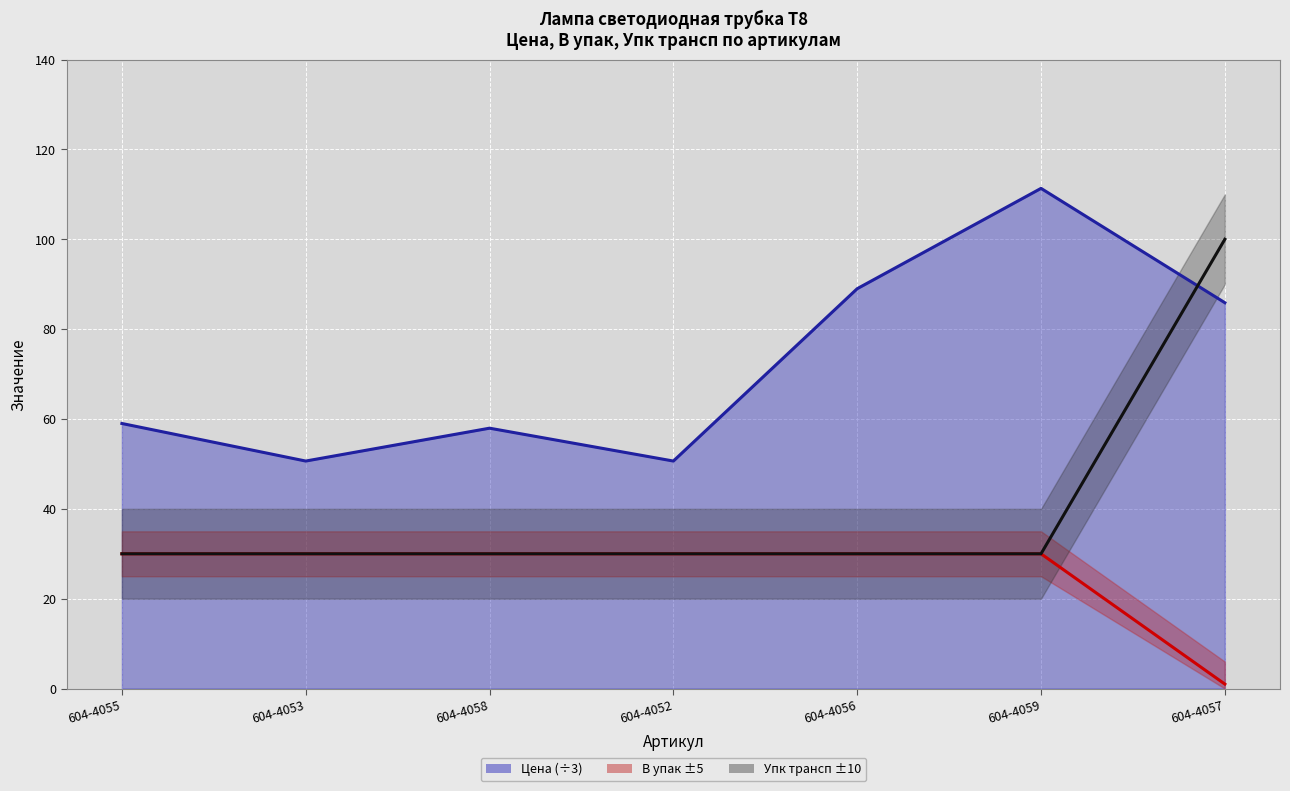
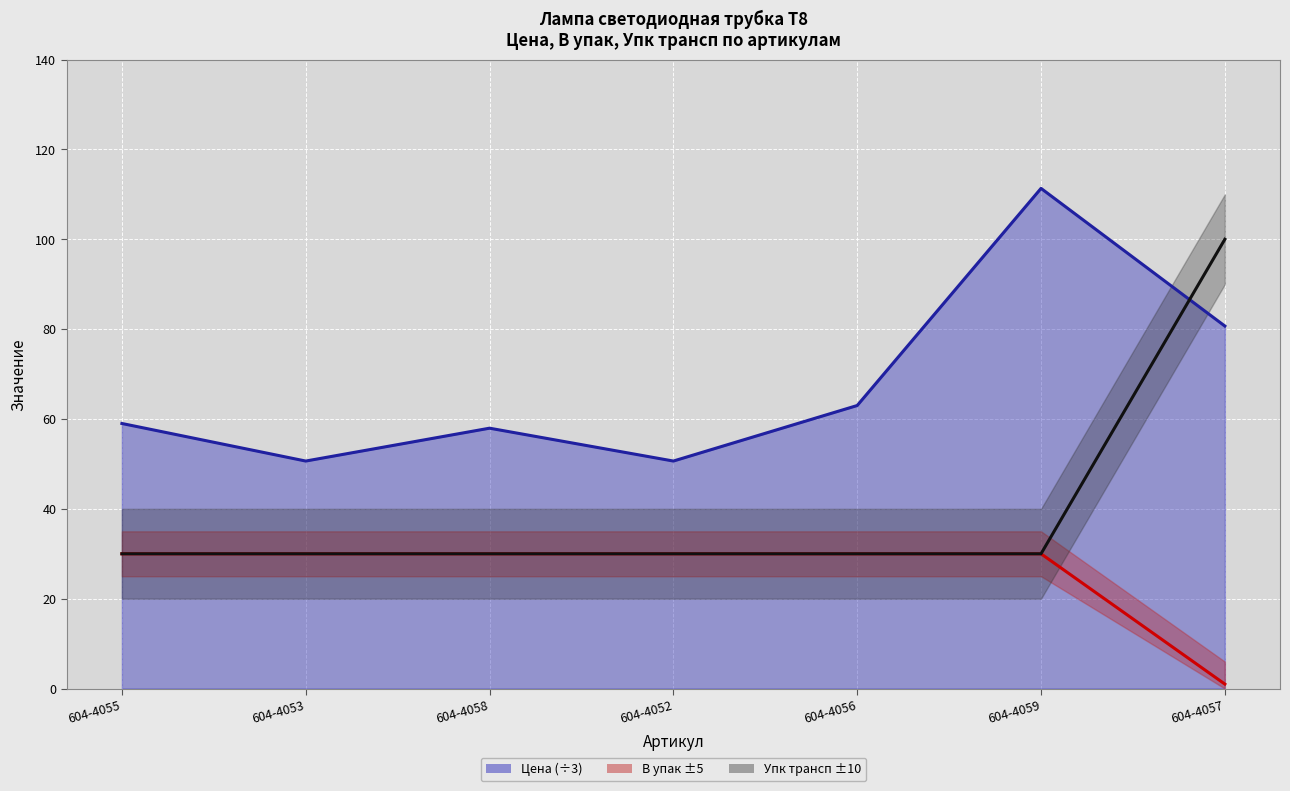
  {
    "Цена (÷3)": {
      "604-4055": 59,
      "604-4053": 51,
      "604-4058": 58,
      "604-4052": 51,
-     "604-4056": 89,
+     "604-4056": 63,
      "604-4059": 111,
-     "604-4057": 86
+     "604-4057": 81
    }
  }
